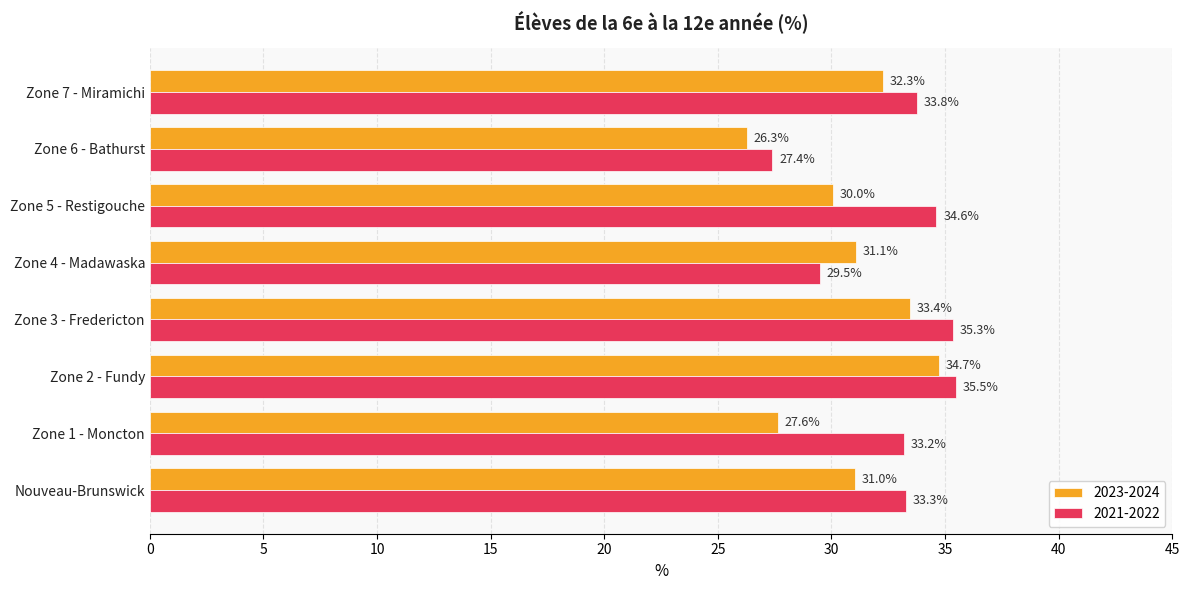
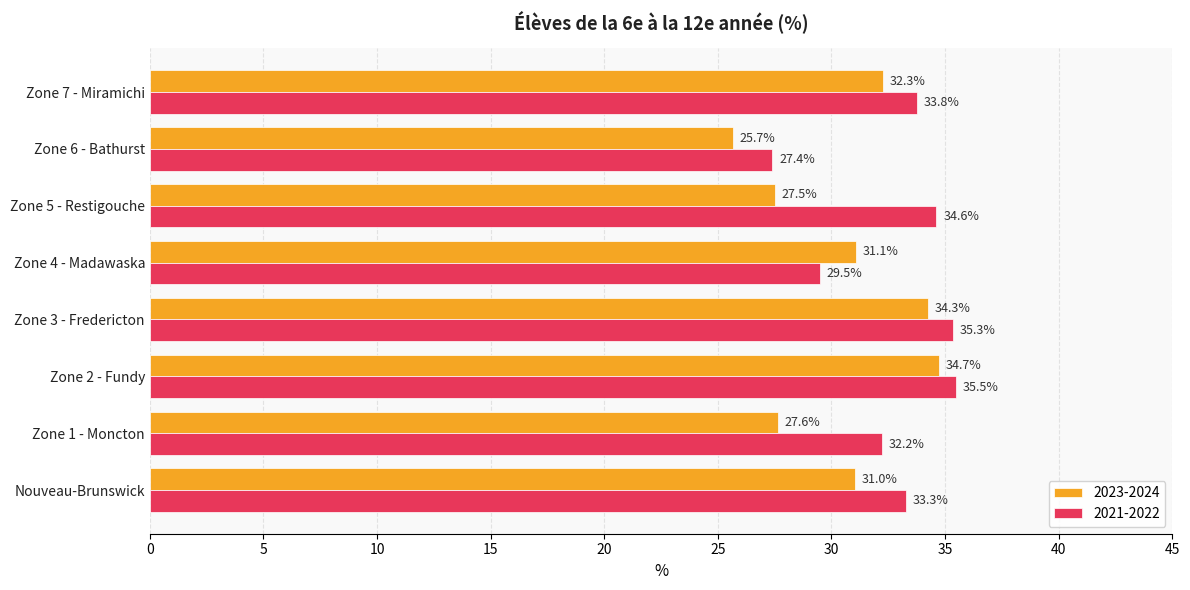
  {
    "2023-2024": {
      "Zone 7 - Miramichi": "32.3%",
-     "Zone 6 - Bathurst": "26.3%",
-     "Zone 5 - Restigouche": "30.0%",
+     "Zone 6 - Bathurst": "25.7%",
+     "Zone 5 - Restigouche": "27.5%",
      "Zone 4 - Madawaska": "31.1%",
-     "Zone 3 - Fredericton": "33.4%",
+     "Zone 3 - Fredericton": "34.3%",
      "Zone 2 - Fundy": "34.7%",
      "Zone 1 - Moncton": "27.6%",
      "Nouveau-Brunswick": "31.0%"
    },
    "2021-2022": {
      "Zone 7 - Miramichi": "33.8%",
      "Zone 6 - Bathurst": "27.4%",
      "Zone 5 - Restigouche": "34.6%",
      "Zone 4 - Madawaska": "29.5%",
      "Zone 3 - Fredericton": "35.3%",
      "Zone 2 - Fundy": "35.5%",
-     "Zone 1 - Moncton": "33.2%",
+     "Zone 1 - Moncton": "32.2%",
      "Nouveau-Brunswick": "33.3%"
    }
  }
